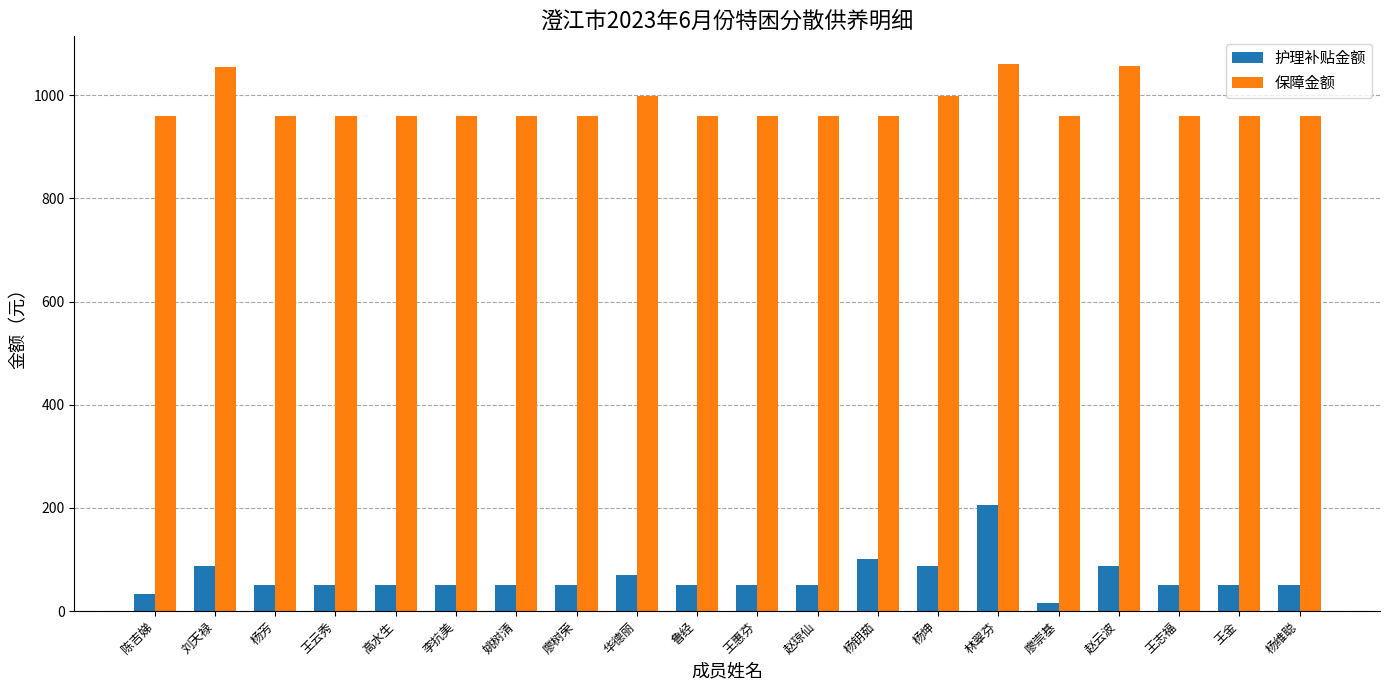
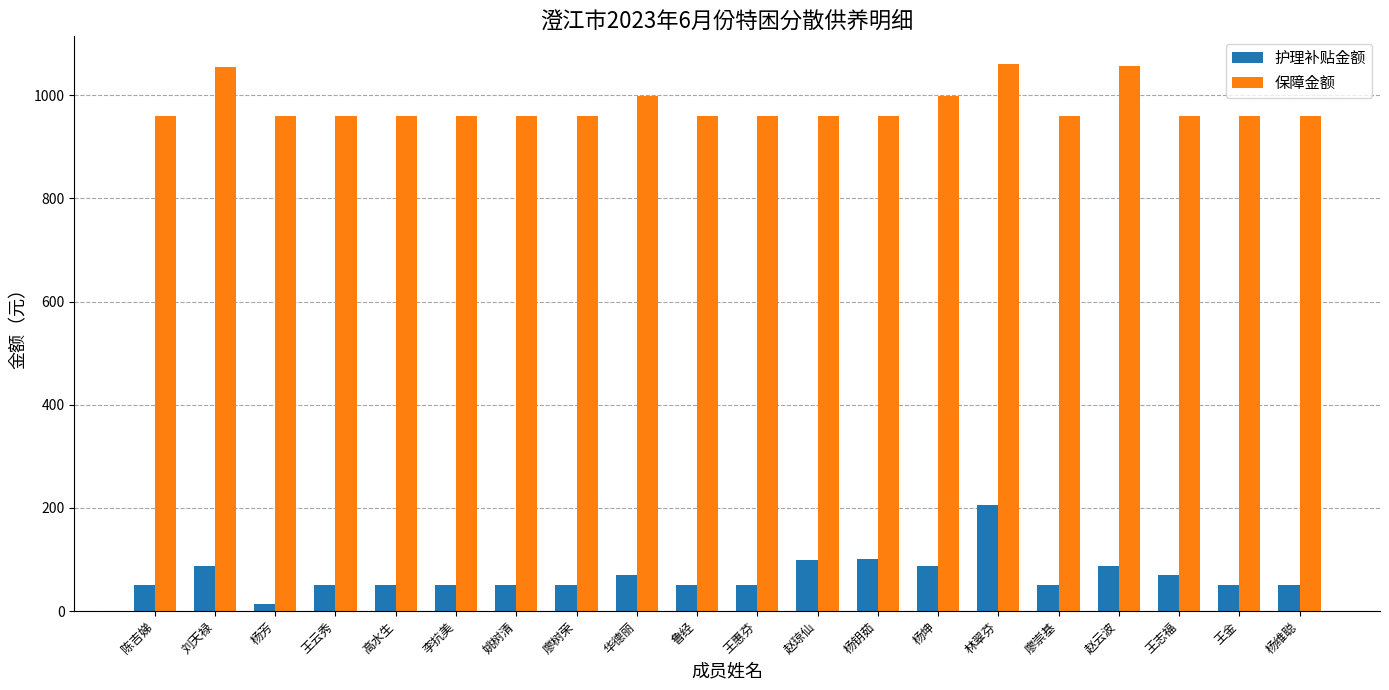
  {
    "护理补贴金额": {
-     "陈吉娣": 30,
+     "陈吉娣": 50,
      "刘天禄": 90,
-     "杨芳": 50,
+     "杨芳": 10,
      "王云秀": 50,
      "高水生": 50,
      "李抗美": 50,
      "姚树清": 50,
      "廖树荣": 50,
      "华德丽": 70,
      "鲁经": 50,
      "王惠芬": 50,
-     "赵琼仙": 50,
+     "赵琼仙": 100,
      "杨钥茹": 100,
      "杨坤": 90,
      "林翠芬": 210,
-     "廖崇基": 20,
+     "廖崇基": 50,
      "赵云波": 90,
-     "王志福": 50,
+     "王志福": 70,
      "王金": 50,
      "杨维聪": 50
    },
    "保障金额": {
      "陈吉娣": 960,
      "刘天禄": 1050,
      "杨芳": 960,
      "王云秀": 960,
      "高水生": 960,
      "李抗美": 960,
      "姚树清": 960,
      "廖树荣": 960,
      "华德丽": 1000,
      "鲁经": 960,
      "王惠芬": 960,
      "赵琼仙": 960,
      "杨钥茹": 960,
      "杨坤": 1000,
      "林翠芬": 1060,
      "廖崇基": 960,
      "赵云波": 1060,
      "王志福": 960,
      "王金": 960,
      "杨维聪": 960
    }
  }
